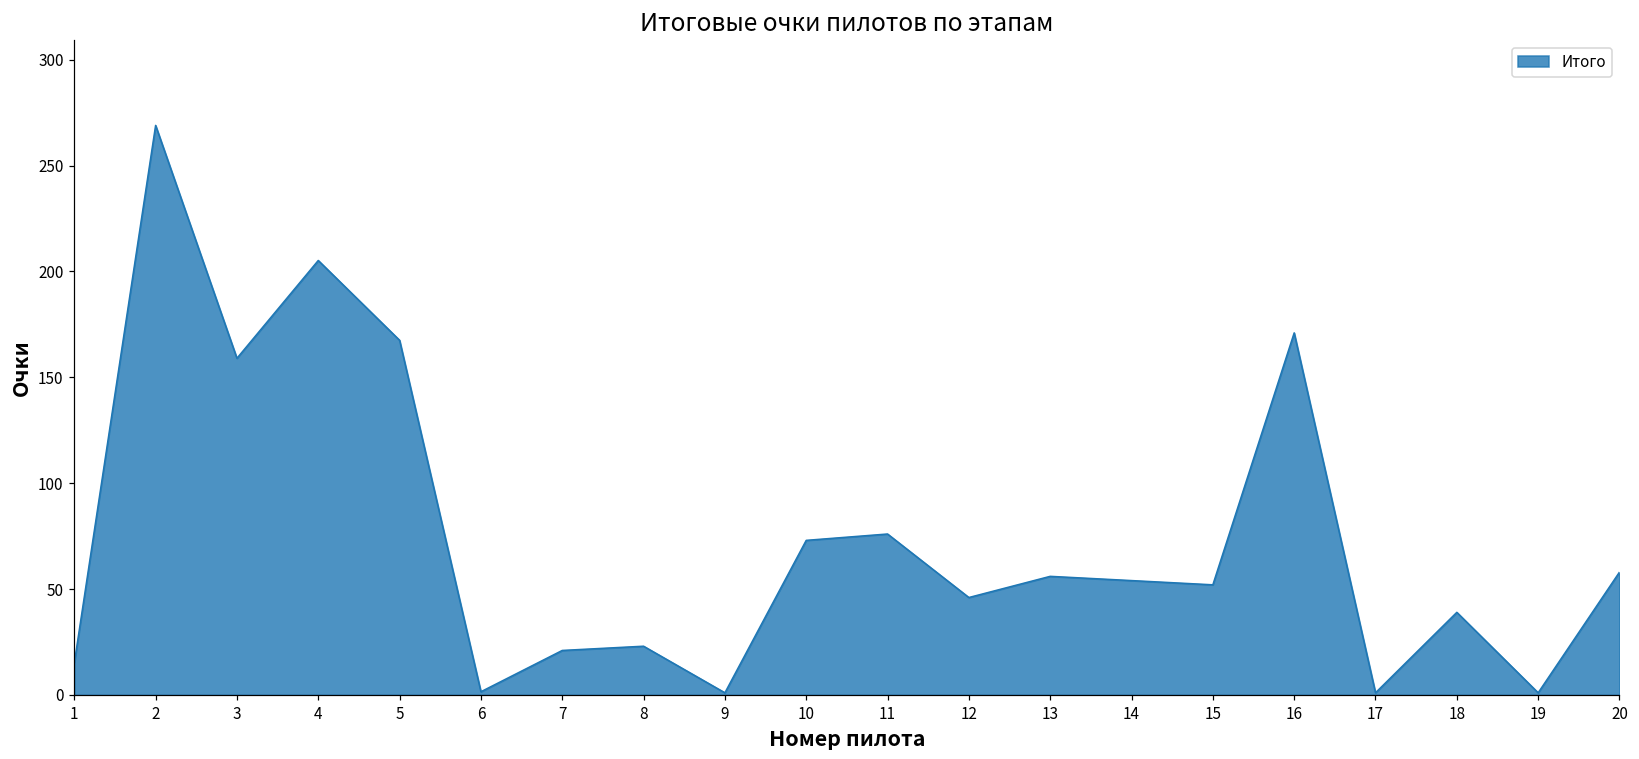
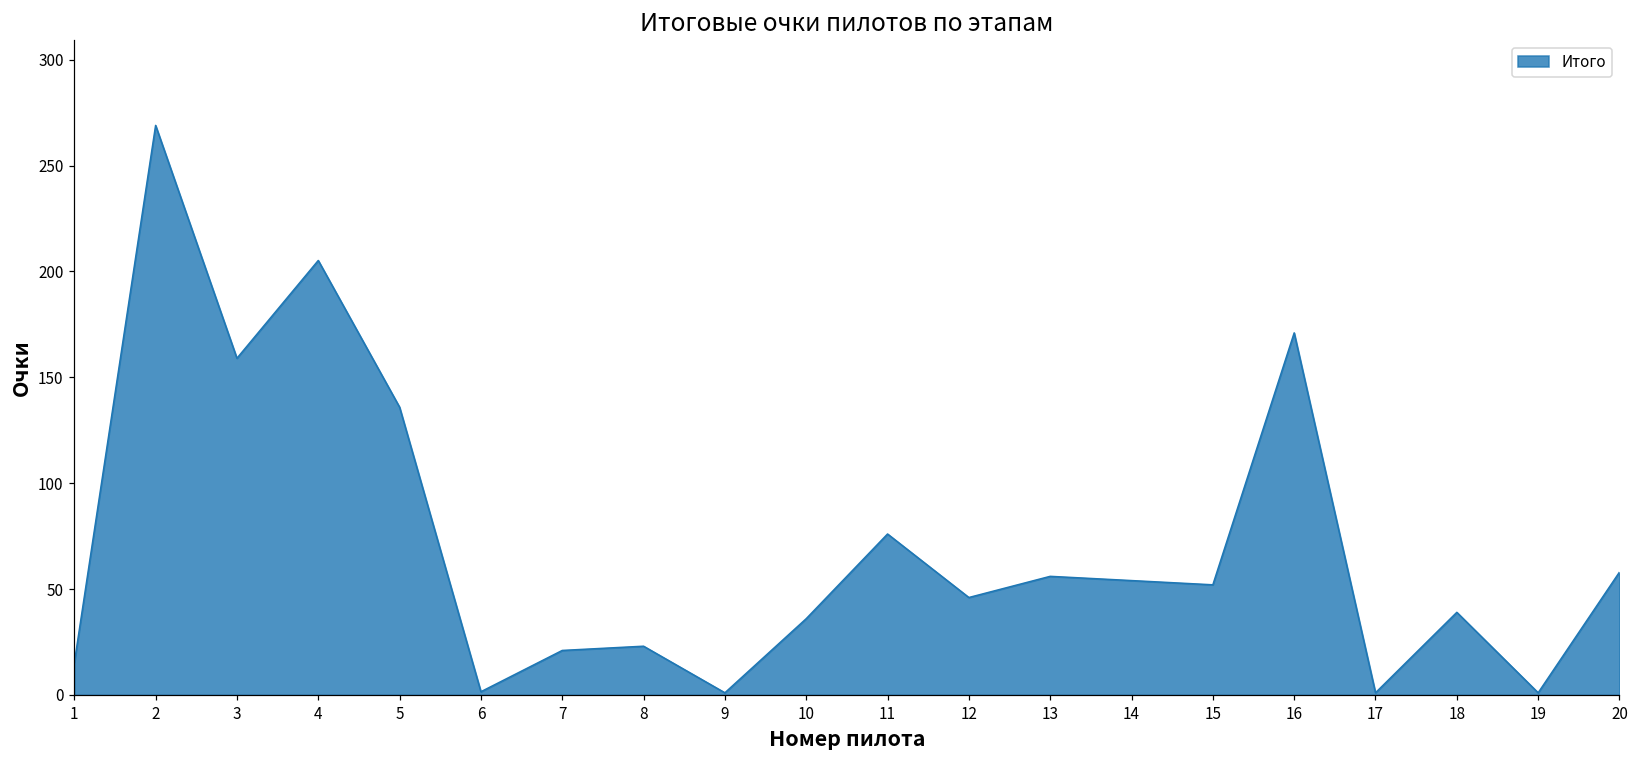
  {
    "1": 15,
    "2": 269,
    "3": 159,
    "4": 205,
-   "5": 168,
+   "5": 136,
    "6": 2,
    "7": 21,
    "8": 23,
    "9": 1,
-   "10": 73,
+   "10": 36,
    "11": 76,
    "12": 46,
    "13": 56,
    "14": 54,
    "15": 52,
    "16": 171,
    "17": 1,
    "18": 39,
    "19": 1,
    "20": 58
  }
